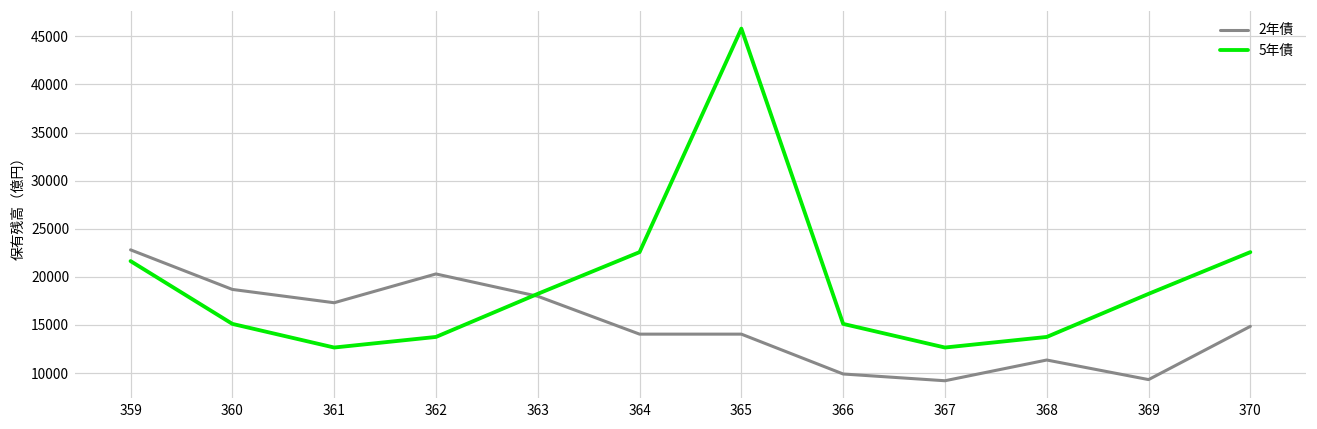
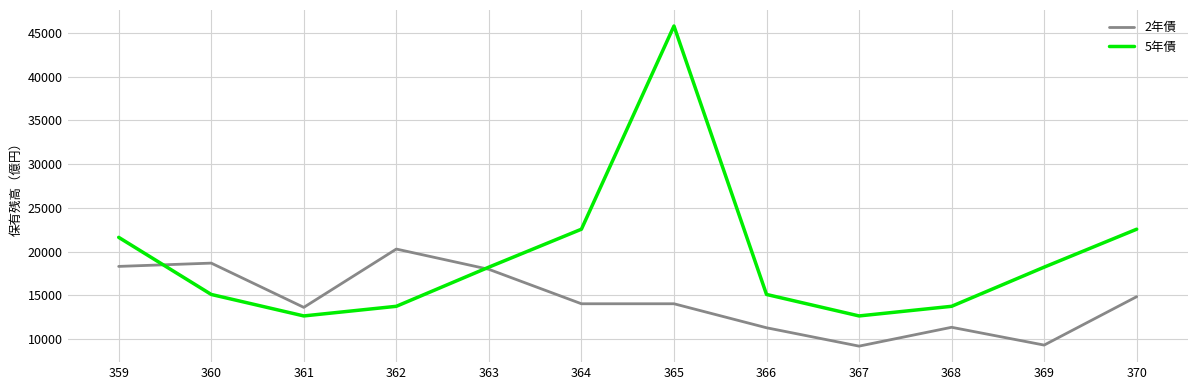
  {
    "2年債": {
-     "359": 23000,
+     "359": 18000,
      "360": 19000,
-     "361": 17000,
+     "361": 14000,
      "362": 20000,
      "364": 14000,
      "365": 14000,
-     "366": 10000,
+     "366": 11000,
      "367": 9000,
      "368": 11000,
      "369": 9000,
      "370": 15000
    },
    "5年債": {
      "359": 22000,
      "360": 15000,
      "361": 13000,
      "362": 14000,
      "364": 23000,
      "365": 46000,
      "366": 15000,
      "367": 13000,
      "368": 14000,
      "369": 18000,
      "370": 23000
    }
  }
